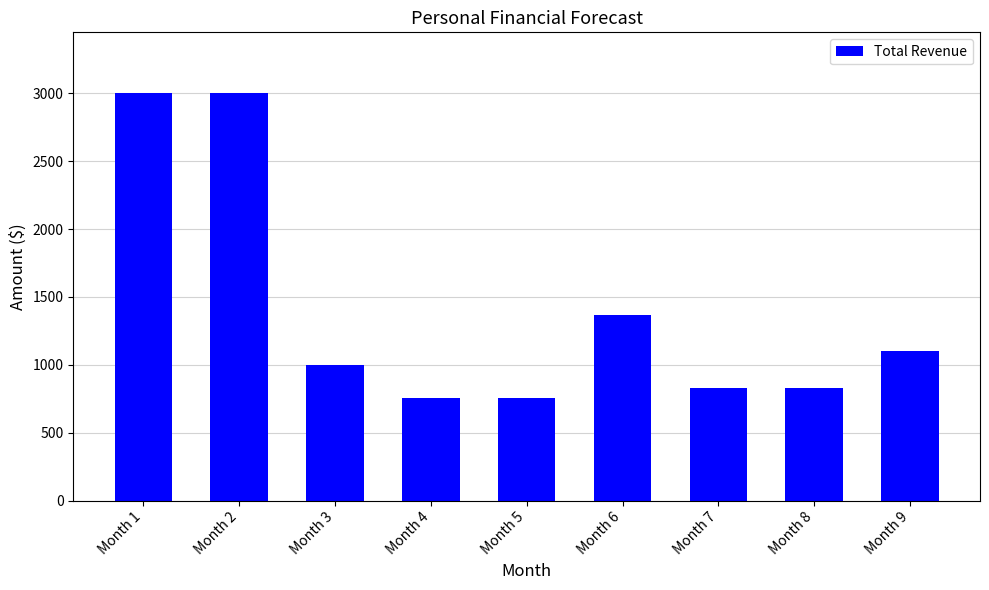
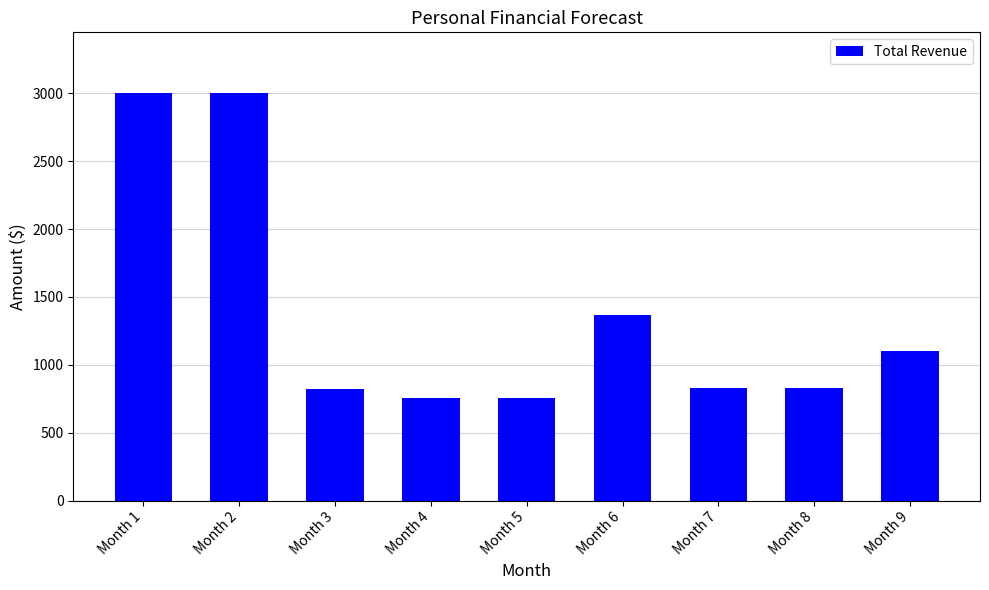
  {
    "Month 1": 3000,
    "Month 2": 3000,
-   "Month 3": 1000,
+   "Month 3": 820,
    "Month 4": 760,
    "Month 5": 760,
    "Month 6": 1370,
    "Month 7": 830,
    "Month 8": 830,
    "Month 9": 1100
  }
